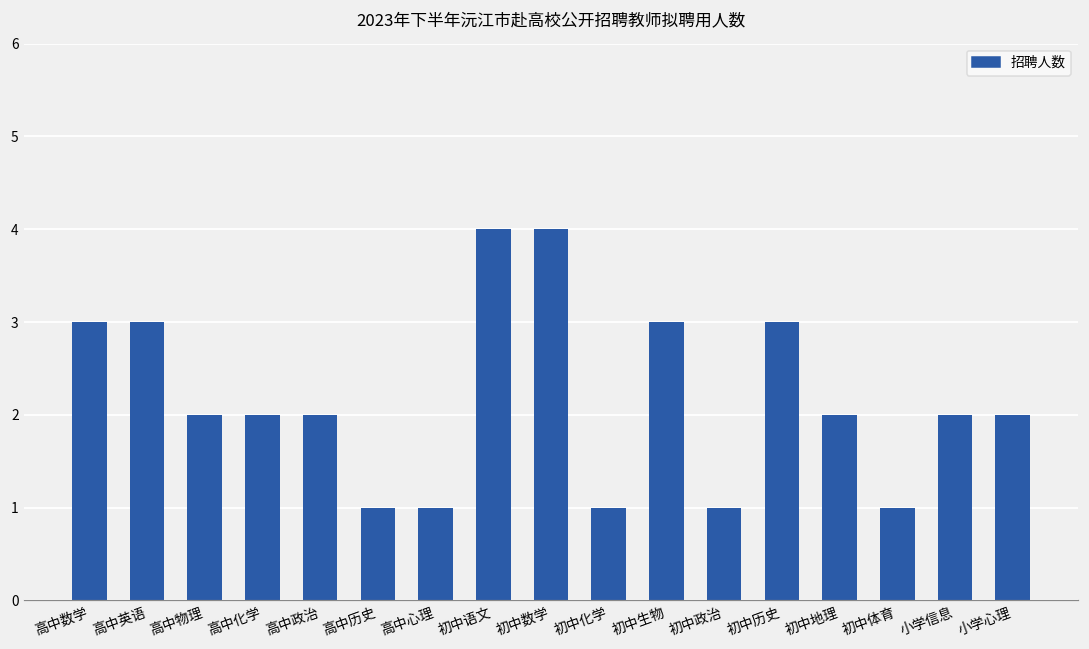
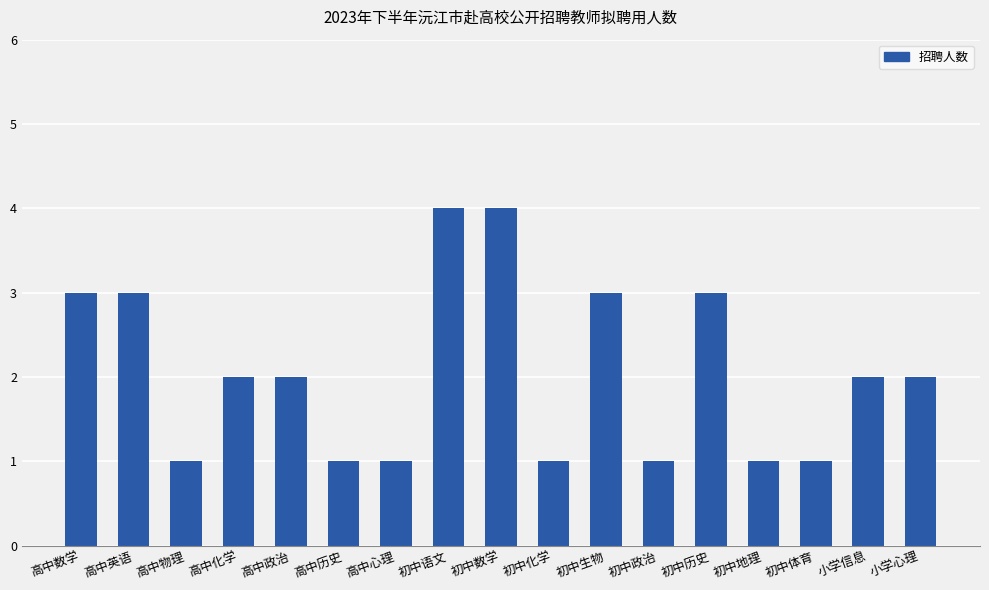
  {
    "高中数学": 3,
    "高中英语": 3,
-   "高中物理": 2,
+   "高中物理": 1,
    "高中化学": 2,
    "高中政治": 2,
    "高中历史": 1,
    "高中心理": 1,
    "初中语文": 4,
    "初中数学": 4,
    "初中化学": 1,
    "初中生物": 3,
    "初中政治": 1,
    "初中历史": 3,
-   "初中地理": 2,
+   "初中地理": 1,
    "初中体育": 1,
    "小学信息": 2,
    "小学心理": 2
  }
